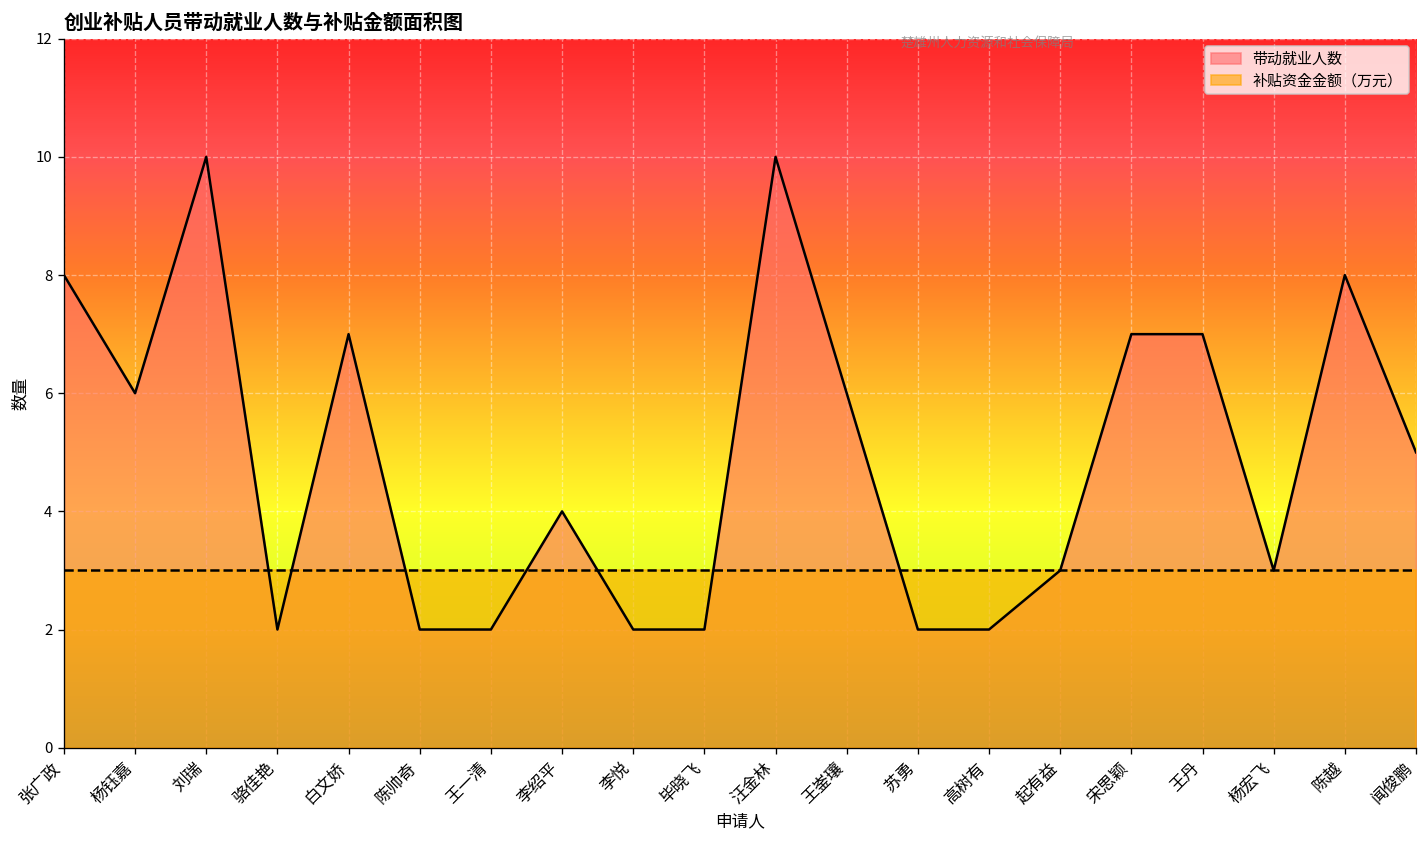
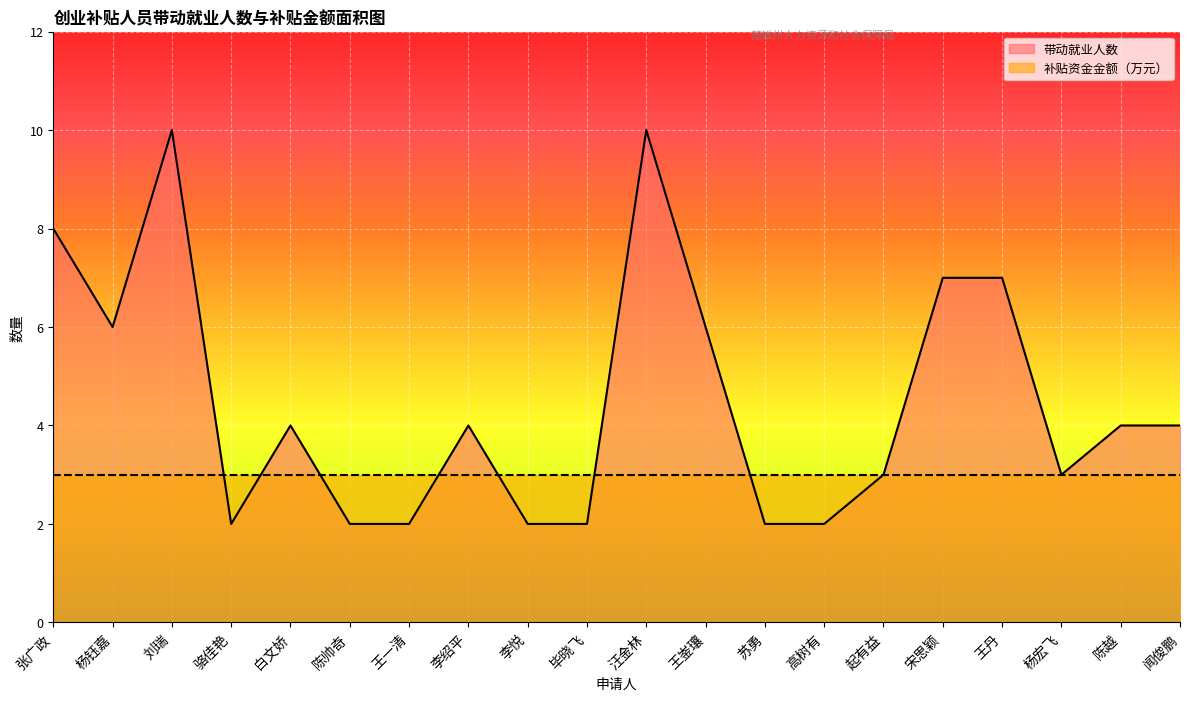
  {
    "带动就业人数": {
      "张广政": 8,
      "杨钰嘉": 6,
      "刘瑞": 10,
      "骆佳艳": 2,
-     "白文娇": 7,
+     "白文娇": 4,
      "陈帅奇": 2,
      "王一清": 2,
      "李绍平": 4,
      "李悦": 2,
      "毕晓飞": 2,
      "汪金林": 10,
      "王崟瓖": 6,
      "苏勇": 2,
      "高树有": 2,
      "宋思颖": 7,
      "王丹": 7,
-     "陈越": 8,
-     "闻俊鹏": 5
+     "陈越": 4,
+     "闻俊鹏": 4
    },
    "补贴资金金额（万元）": {
      "张广政": 3,
      "杨钰嘉": 3,
      "刘瑞": 3,
      "骆佳艳": 3,
      "白文娇": 3,
      "陈帅奇": 3,
      "王一清": 3,
      "李绍平": 3,
      "李悦": 3,
      "毕晓飞": 3,
      "汪金林": 3,
      "王崟瓖": 3,
      "苏勇": 3,
      "高树有": 3,
      "宋思颖": 3,
      "王丹": 3,
      "陈越": 3,
      "闻俊鹏": 3
    }
  }
